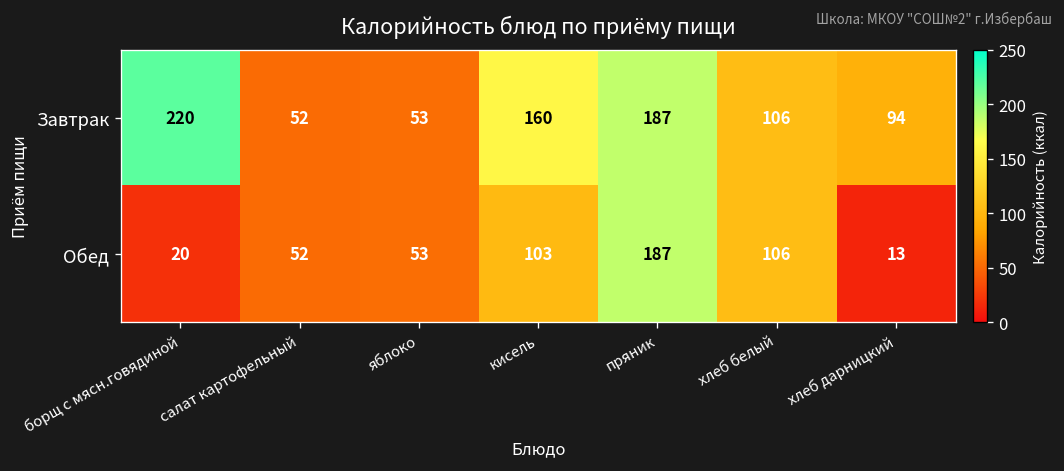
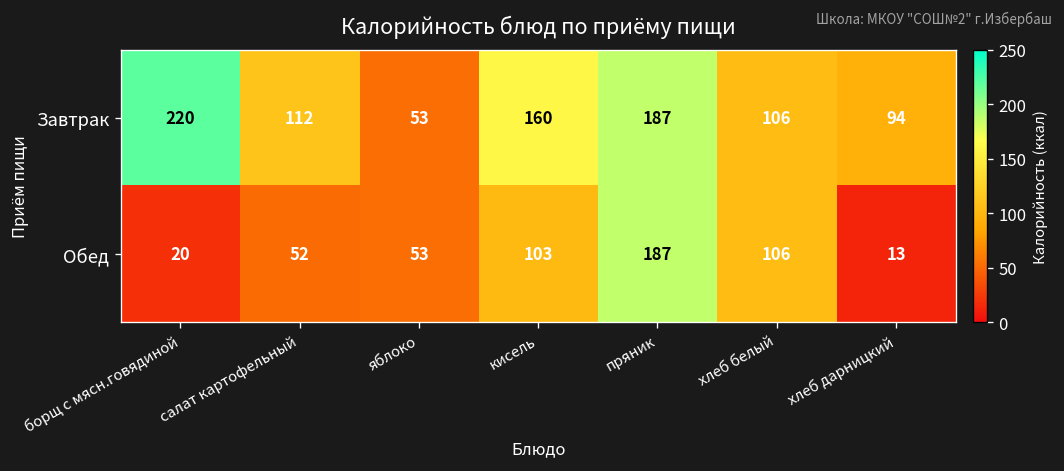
  {
    "Завтрак": {
      "борщ с мясн.говядиной": 220,
-     "салат картофельный": 52,
+     "салат картофельный": 112,
      "яблоко": 53,
      "кисель": 160,
      "пряник": 187,
      "хлеб белый": 106,
      "хлеб дарницкий": 94
    },
    "Обед": {
      "борщ с мясн.говядиной": 20,
      "салат картофельный": 52,
      "яблоко": 53,
      "кисель": 103,
      "пряник": 187,
      "хлеб белый": 106,
      "хлеб дарницкий": 13
    }
  }
